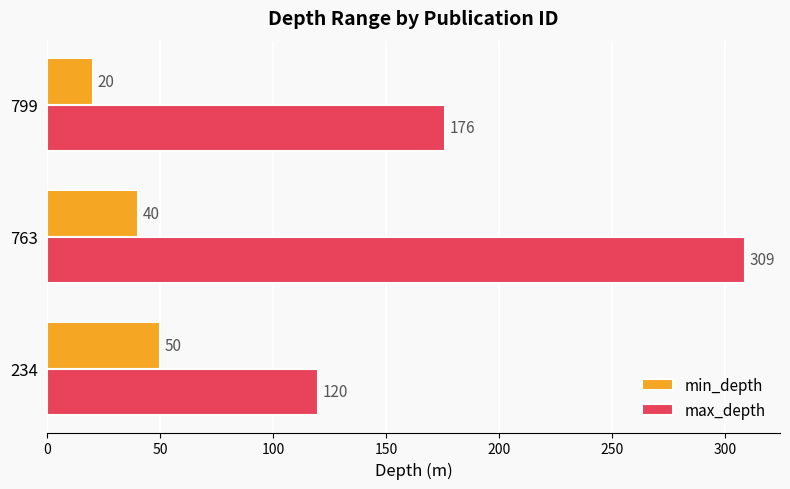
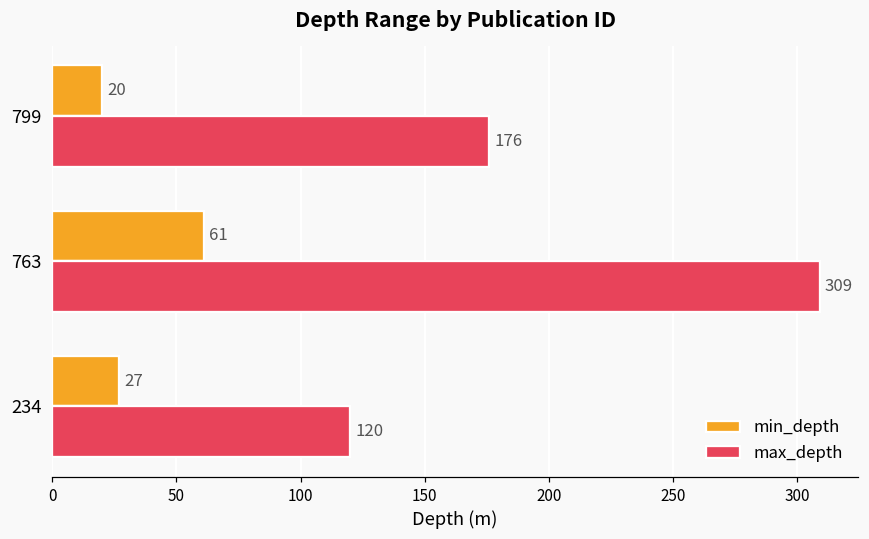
  {
    "min_depth": {
      "799": 20,
-     "763": 40,
-     "234": 50
+     "763": 61,
+     "234": 27
    },
    "max_depth": {
      "799": 176,
      "763": 309,
      "234": 120
    }
  }
